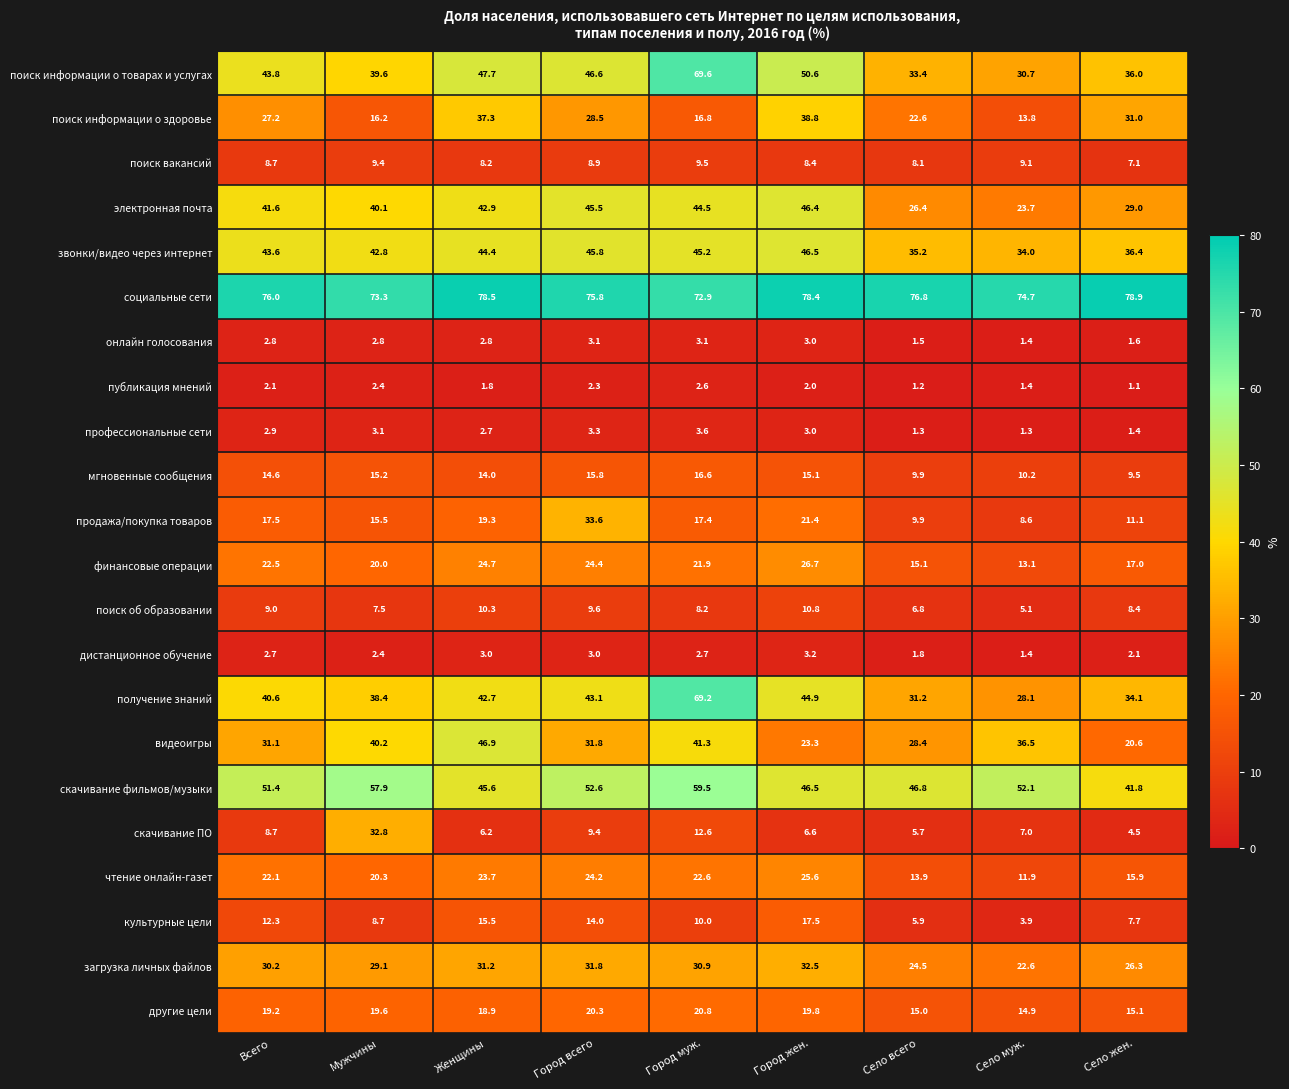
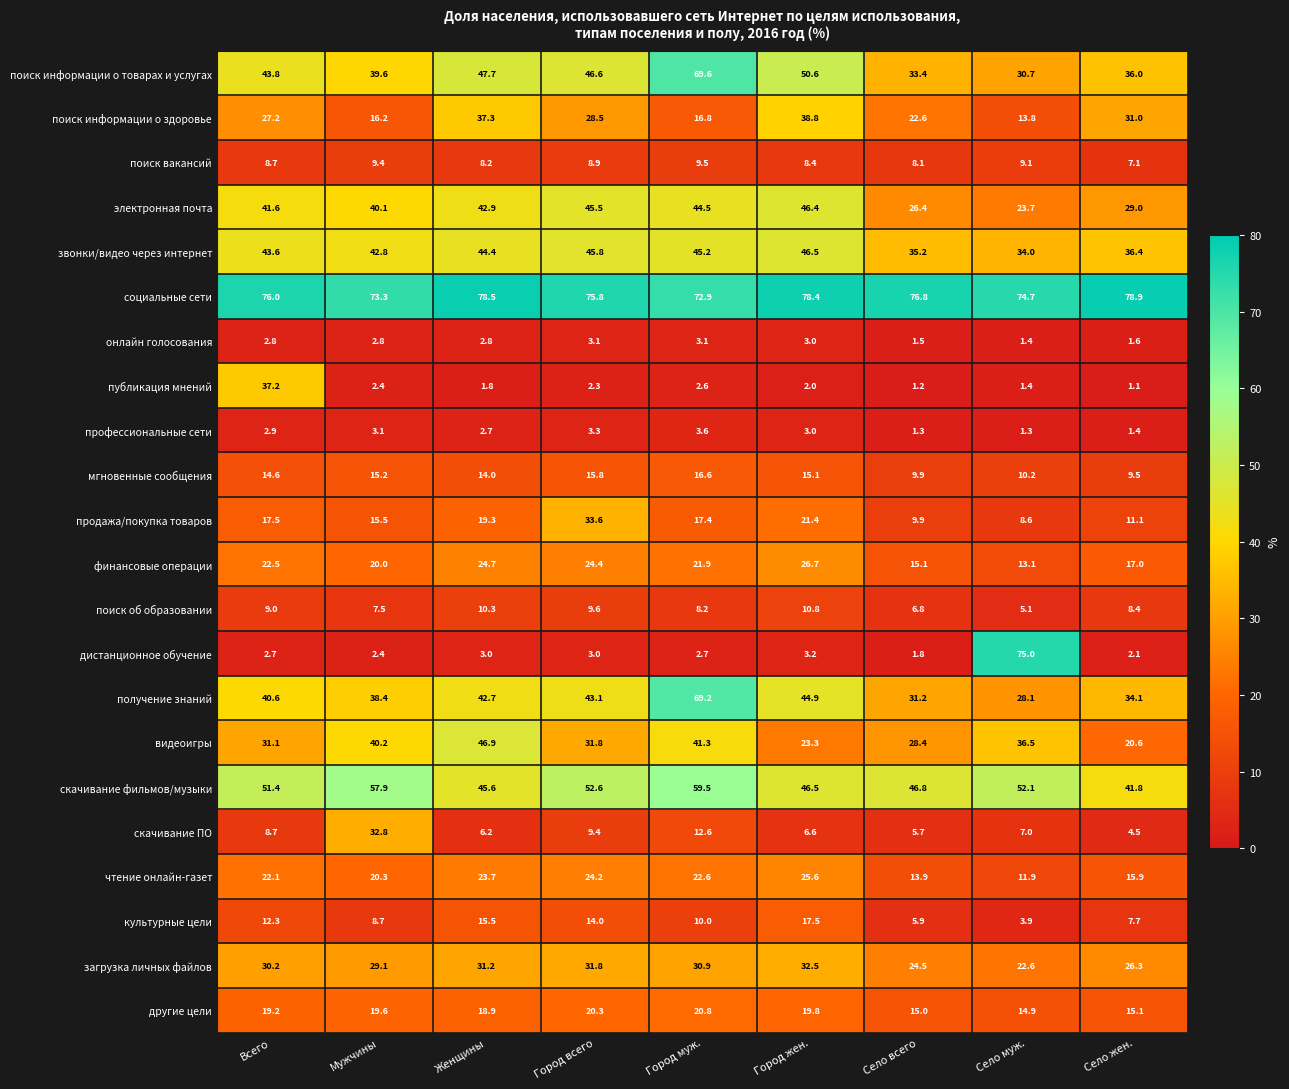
  {
    "поиск информации о товарах и услугах": {
      "Всего": 43.8,
      "Мужчины": 39.6,
      "Женщины": 47.7,
      "Город всего": 46.6,
      "Город муж.": 69.6,
      "Город жен.": 50.6,
      "Село всего": 33.4,
      "Село муж.": 30.7,
      "Село жен.": 36.0
    },
    "поиск информации о здоровье": {
      "Всего": 27.2,
      "Мужчины": 16.2,
      "Женщины": 37.3,
      "Город всего": 28.5,
      "Город муж.": 16.8,
      "Город жен.": 38.8,
      "Село всего": 22.6,
      "Село муж.": 13.8,
      "Село жен.": 31.0
    },
    "поиск вакансий": {
      "Всего": 8.7,
      "Мужчины": 9.4,
      "Женщины": 8.2,
      "Город всего": 8.9,
      "Город муж.": 9.5,
      "Город жен.": 8.4,
      "Село всего": 8.1,
      "Село муж.": 9.1,
      "Село жен.": 7.1
    },
    "электронная почта": {
      "Всего": 41.6,
      "Мужчины": 40.1,
      "Женщины": 42.9,
      "Город всего": 45.5,
      "Город муж.": 44.5,
      "Город жен.": 46.4,
      "Село всего": 26.4,
      "Село муж.": 23.7,
      "Село жен.": 29.0
    },
    "звонки/видео через интернет": {
      "Всего": 43.6,
      "Мужчины": 42.8,
      "Женщины": 44.4,
      "Город всего": 45.8,
      "Город муж.": 45.2,
      "Город жен.": 46.5,
      "Село всего": 35.2,
      "Село муж.": 34.0,
      "Село жен.": 36.4
    },
    "социальные сети": {
      "Всего": 76.0,
      "Мужчины": 73.3,
      "Женщины": 78.5,
      "Город всего": 75.8,
      "Город муж.": 72.9,
      "Город жен.": 78.4,
      "Село всего": 76.8,
      "Село муж.": 74.7,
      "Село жен.": 78.9
    },
    "онлайн голосования": {
      "Всего": 2.8,
      "Мужчины": 2.8,
      "Женщины": 2.8,
      "Город всего": 3.1,
      "Город муж.": 3.1,
      "Город жен.": 3.0,
      "Село всего": 1.5,
      "Село муж.": 1.4,
      "Село жен.": 1.6
    },
    "публикация мнений": {
-     "Всего": 2.1,
+     "Всего": 37.2,
      "Мужчины": 2.4,
      "Женщины": 1.8,
      "Город всего": 2.3,
      "Город муж.": 2.6,
      "Город жен.": 2.0,
      "Село всего": 1.2,
      "Село муж.": 1.4,
      "Село жен.": 1.1
    },
    "профессиональные сети": {
      "Всего": 2.9,
      "Мужчины": 3.1,
      "Женщины": 2.7,
      "Город всего": 3.3,
      "Город муж.": 3.6,
      "Город жен.": 3.0,
      "Село всего": 1.3,
      "Село муж.": 1.3,
      "Село жен.": 1.4
    },
    "мгновенные сообщения": {
      "Всего": 14.6,
      "Мужчины": 15.2,
      "Женщины": 14.0,
      "Город всего": 15.8,
      "Город муж.": 16.6,
      "Город жен.": 15.1,
      "Село всего": 9.9,
      "Село муж.": 10.2,
      "Село жен.": 9.5
    },
    "продажа/покупка товаров": {
      "Всего": 17.5,
      "Мужчины": 15.5,
      "Женщины": 19.3,
      "Город всего": 33.6,
      "Город муж.": 17.4,
      "Город жен.": 21.4,
      "Село всего": 9.9,
      "Село муж.": 8.6,
      "Село жен.": 11.1
    },
    "финансовые операции": {
      "Всего": 22.5,
      "Мужчины": 20.0,
      "Женщины": 24.7,
      "Город всего": 24.4,
      "Город муж.": 21.9,
      "Город жен.": 26.7,
      "Село всего": 15.1,
      "Село муж.": 13.1,
      "Село жен.": 17.0
    },
    "поиск об образовании": {
      "Всего": 9.0,
      "Мужчины": 7.5,
      "Женщины": 10.3,
      "Город всего": 9.6,
      "Город муж.": 8.2,
      "Город жен.": 10.8,
      "Село всего": 6.8,
      "Село муж.": 5.1,
      "Село жен.": 8.4
    },
    "дистанционное обучение": {
      "Всего": 2.7,
      "Мужчины": 2.4,
      "Женщины": 3.0,
      "Город всего": 3.0,
      "Город муж.": 2.7,
      "Город жен.": 3.2,
      "Село всего": 1.8,
-     "Село муж.": 1.4,
+     "Село муж.": 75.0,
      "Село жен.": 2.1
    },
    "получение знаний": {
      "Всего": 40.6,
      "Мужчины": 38.4,
      "Женщины": 42.7,
      "Город всего": 43.1,
      "Город муж.": 69.2,
      "Город жен.": 44.9,
      "Село всего": 31.2,
      "Село муж.": 28.1,
      "Село жен.": 34.1
    },
    "видеоигры": {
      "Всего": 31.1,
      "Мужчины": 40.2,
      "Женщины": 46.9,
      "Город всего": 31.8,
      "Город муж.": 41.3,
      "Город жен.": 23.3,
      "Село всего": 28.4,
      "Село муж.": 36.5,
      "Село жен.": 20.6
    },
    "скачивание фильмов/музыки": {
      "Всего": 51.4,
      "Мужчины": 57.9,
      "Женщины": 45.6,
      "Город всего": 52.6,
      "Город муж.": 59.5,
      "Город жен.": 46.5,
      "Село всего": 46.8,
      "Село муж.": 52.1,
      "Село жен.": 41.8
    },
    "скачивание ПО": {
      "Всего": 8.7,
      "Мужчины": 32.8,
      "Женщины": 6.2,
      "Город всего": 9.4,
      "Город муж.": 12.6,
      "Город жен.": 6.6,
      "Село всего": 5.7,
      "Село муж.": 7.0,
      "Село жен.": 4.5
    },
    "чтение онлайн-газет": {
      "Всего": 22.1,
      "Мужчины": 20.3,
      "Женщины": 23.7,
      "Город всего": 24.2,
      "Город муж.": 22.6,
      "Город жен.": 25.6,
      "Село всего": 13.9,
      "Село муж.": 11.9,
      "Село жен.": 15.9
    },
    "культурные цели": {
      "Всего": 12.3,
      "Мужчины": 8.7,
      "Женщины": 15.5,
      "Город всего": 14.0,
      "Город муж.": 10.0,
      "Город жен.": 17.5,
      "Село всего": 5.9,
      "Село муж.": 3.9,
      "Село жен.": 7.7
    },
    "загрузка личных файлов": {
      "Всего": 30.2,
      "Мужчины": 29.1,
      "Женщины": 31.2,
      "Город всего": 31.8,
      "Город муж.": 30.9,
      "Город жен.": 32.5,
      "Село всего": 24.5,
      "Село муж.": 22.6,
      "Село жен.": 26.3
    },
    "другие цели": {
      "Всего": 19.2,
      "Мужчины": 19.6,
      "Женщины": 18.9,
      "Город всего": 20.3,
      "Город муж.": 20.8,
      "Город жен.": 19.8,
      "Село всего": 15.0,
      "Село муж.": 14.9,
      "Село жен.": 15.1
    }
  }
